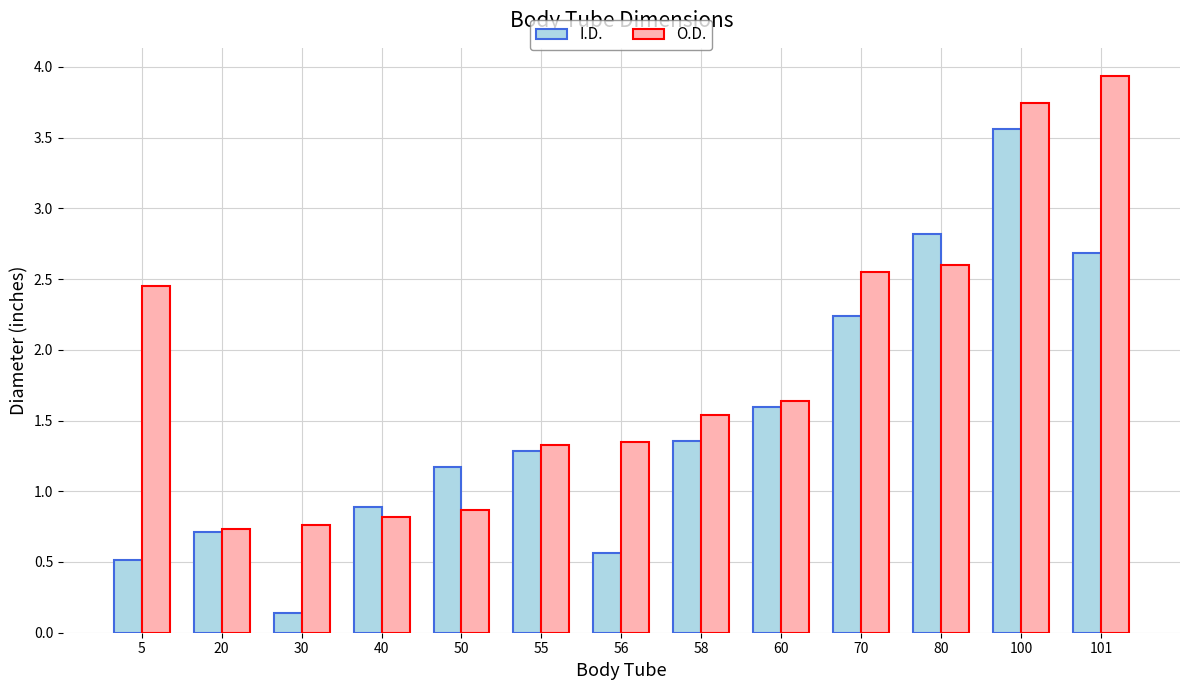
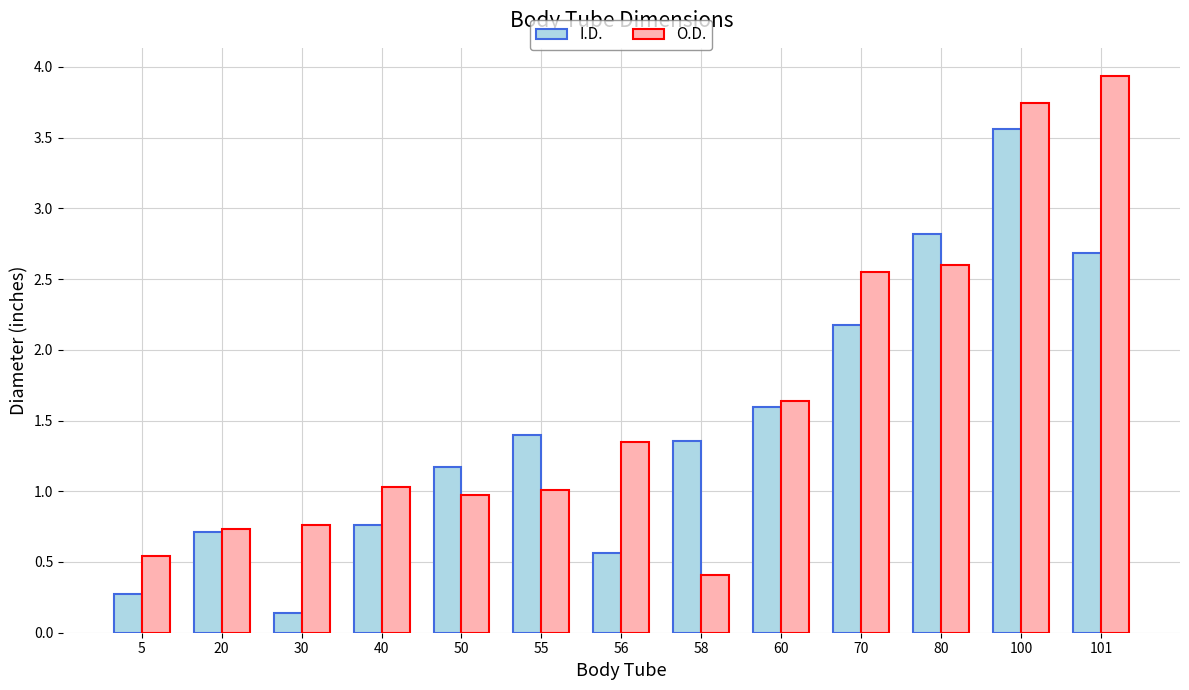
  {
    "I.D.": {
-     "5": 0.52,
+     "5": 0.28,
      "20": 0.71,
      "30": 0.14,
-     "40": 0.89,
+     "40": 0.77,
      "50": 1.17,
-     "55": 1.28,
+     "55": 1.40,
      "56": 0.56,
      "58": 1.36,
      "60": 1.60,
-     "70": 2.24,
+     "70": 2.18,
      "80": 2.82,
      "100": 3.56,
      "101": 2.69
    },
    "O.D.": {
-     "5": 2.45,
+     "5": 0.54,
      "20": 0.74,
      "30": 0.77,
-     "40": 0.82,
-     "50": 0.87,
-     "55": 1.33,
+     "40": 1.03,
+     "50": 0.98,
+     "55": 1.01,
      "56": 1.35,
-     "58": 1.54,
+     "58": 0.41,
      "60": 1.64,
      "70": 2.55,
      "80": 2.60,
      "100": 3.74,
      "101": 3.94
    }
  }
